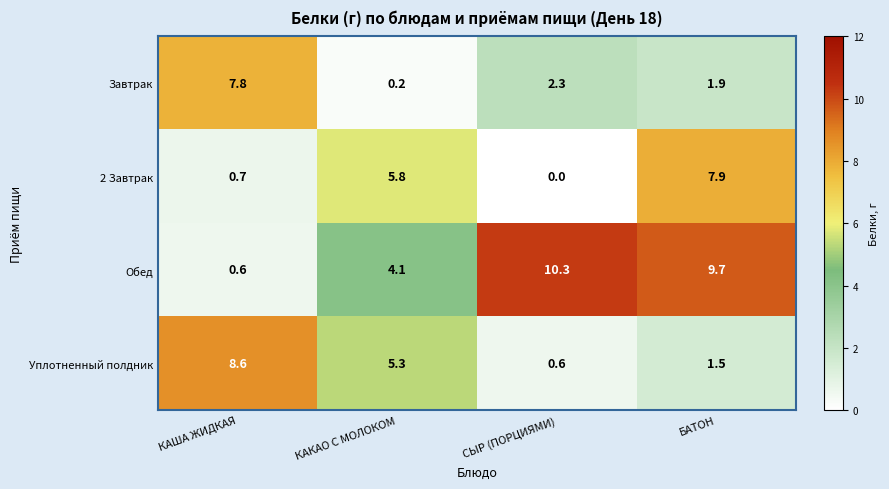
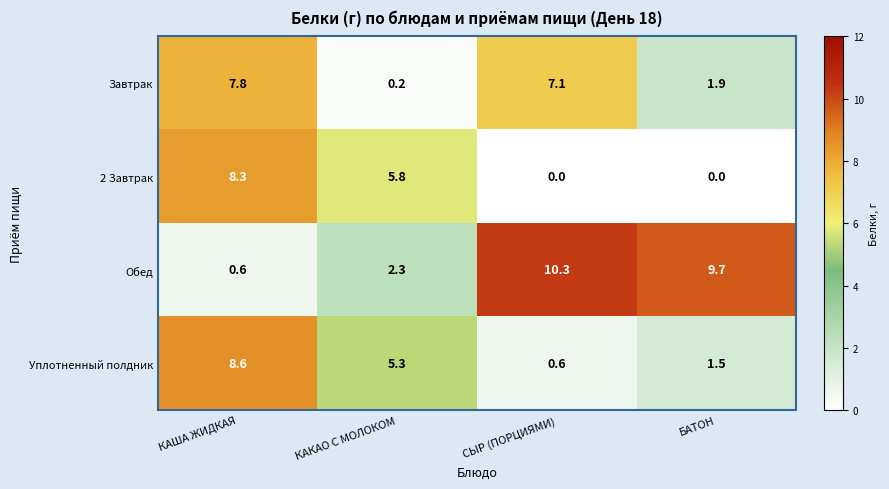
  {
    "Завтрак": {
      "КАША ЖИДКАЯ": 7.8,
      "КАКАО С МОЛОКОМ": 0.2,
-     "СЫР (ПОРЦИЯМИ)": 2.3,
+     "СЫР (ПОРЦИЯМИ)": 7.1,
      "БАТОН": 1.9
    },
    "2 Завтрак": {
-     "КАША ЖИДКАЯ": 0.7,
+     "КАША ЖИДКАЯ": 8.3,
      "КАКАО С МОЛОКОМ": 5.8,
      "СЫР (ПОРЦИЯМИ)": 0.0,
-     "БАТОН": 7.9
+     "БАТОН": 0.0
    },
    "Обед": {
      "КАША ЖИДКАЯ": 0.6,
-     "КАКАО С МОЛОКОМ": 4.1,
+     "КАКАО С МОЛОКОМ": 2.3,
      "СЫР (ПОРЦИЯМИ)": 10.3,
      "БАТОН": 9.7
    },
    "Уплотненный полдник": {
      "КАША ЖИДКАЯ": 8.6,
      "КАКАО С МОЛОКОМ": 5.3,
      "СЫР (ПОРЦИЯМИ)": 0.6,
      "БАТОН": 1.5
    }
  }
